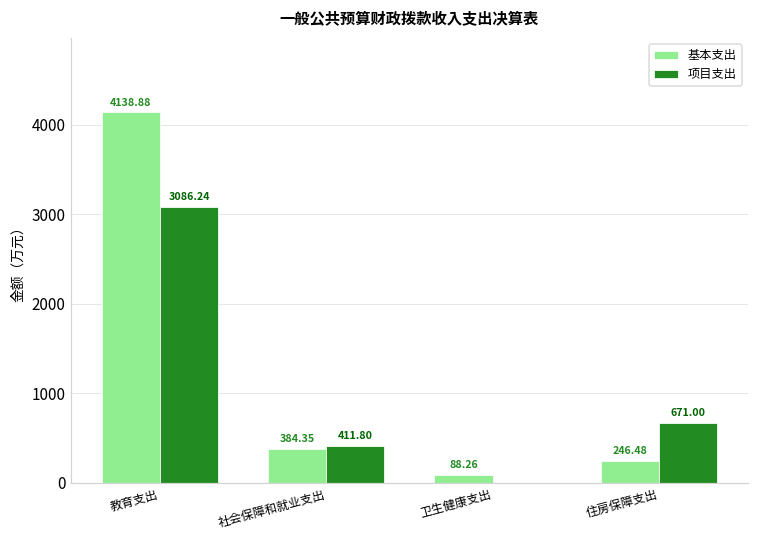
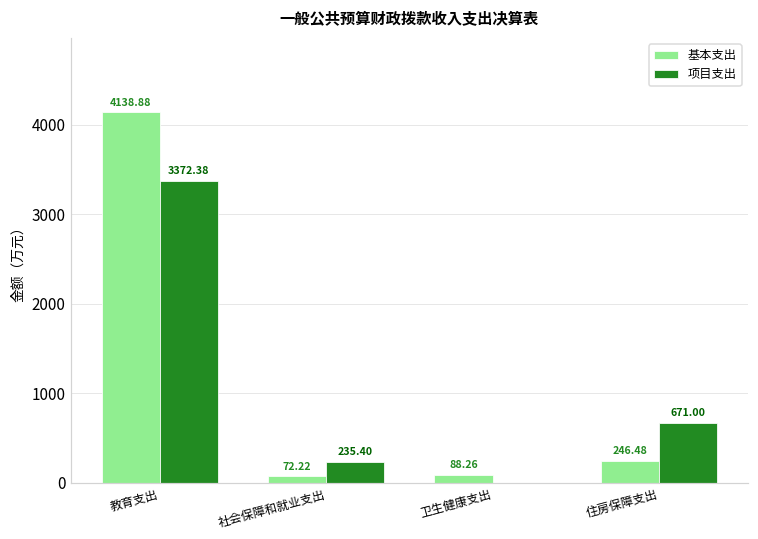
  {
    "基本支出": {
      "教育支出": 4138.88,
-     "社会保障和就业支出": 384.35,
+     "社会保障和就业支出": 72.22,
      "卫生健康支出": 88.26,
      "住房保障支出": 246.48
    },
    "项目支出": {
-     "教育支出": 3086.24,
-     "社会保障和就业支出": 411.80,
+     "教育支出": 3372.38,
+     "社会保障和就业支出": 235.40,
      "住房保障支出": 671.00
    }
  }
